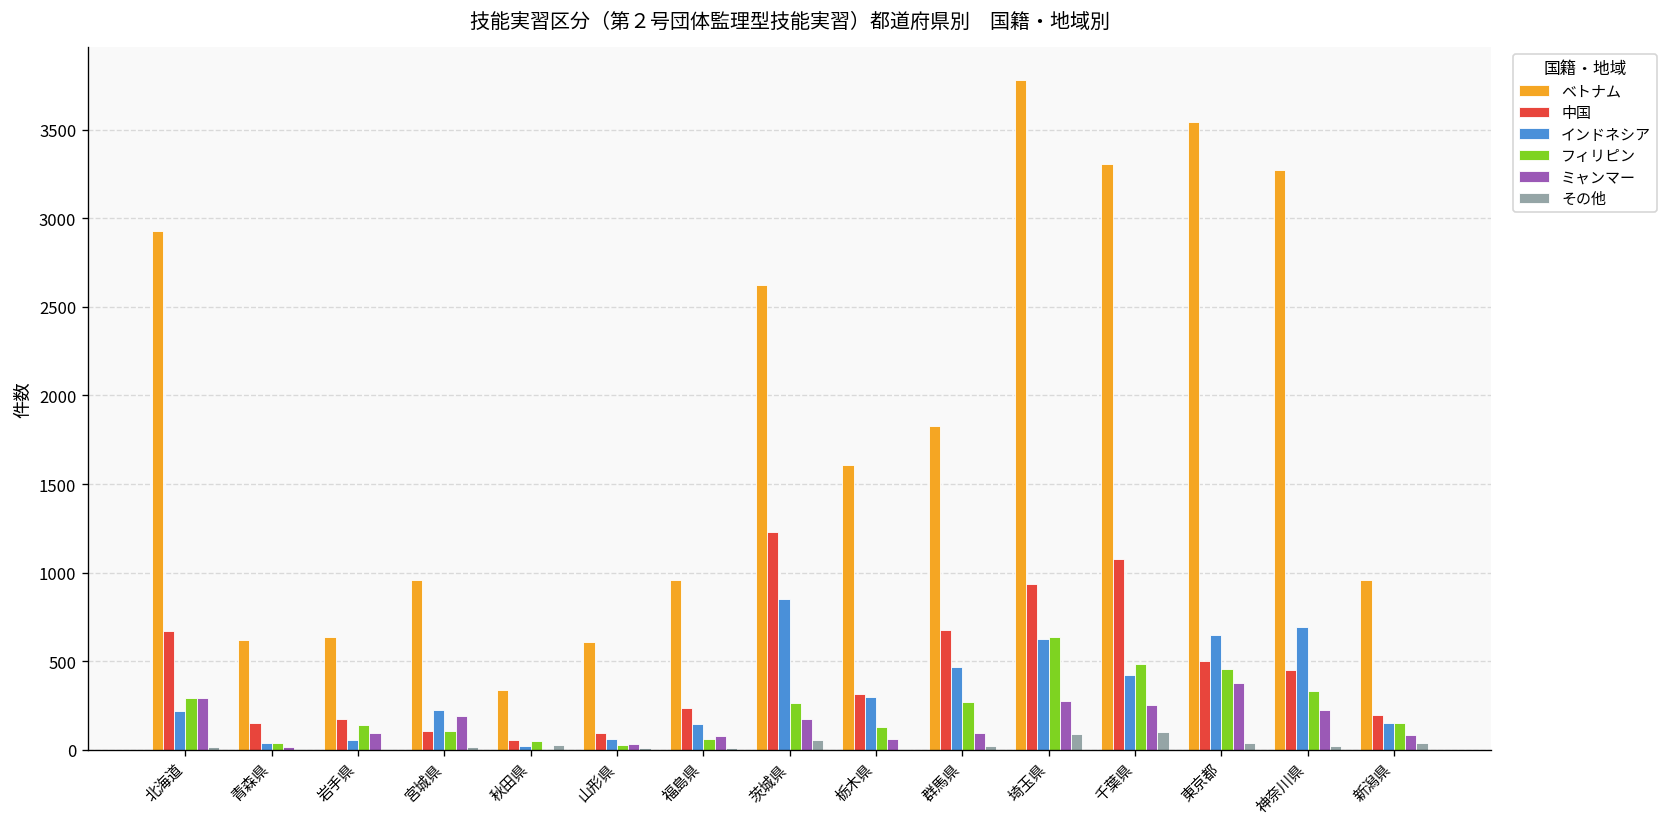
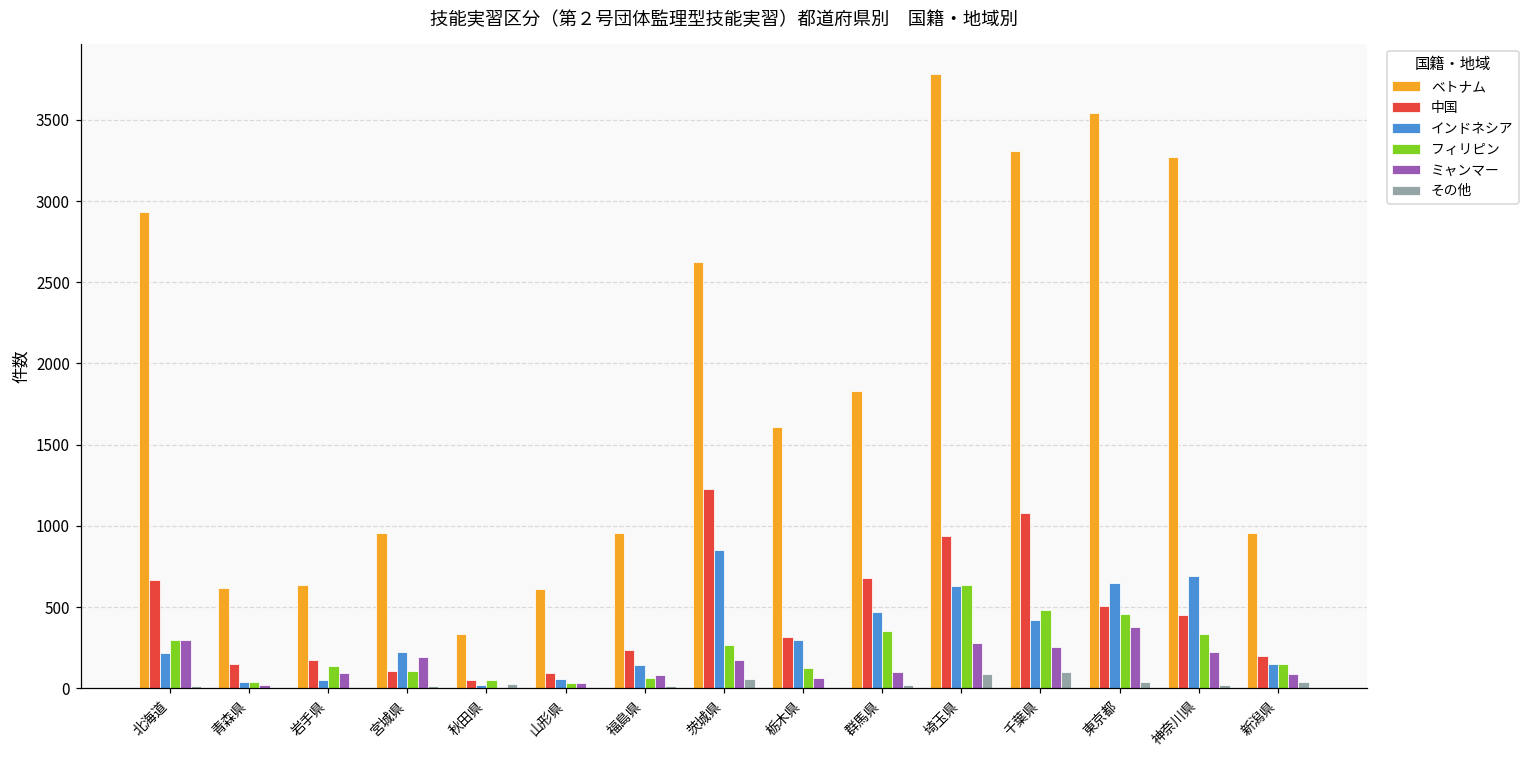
  {
    "ベトナム": {
      "北海道": 2930,
      "青森県": 620,
      "岩手県": 640,
      "宮城県": 960,
      "秋田県": 340,
      "山形県": 610,
      "福島県": 960,
      "茨城県": 2630,
      "栃木県": 1610,
      "群馬県": 1830,
      "埼玉県": 3780,
      "千葉県": 3310,
      "東京都": 3550,
      "神奈川県": 3270,
      "新潟県": 960
    },
    "中国": {
      "北海道": 670,
      "青森県": 150,
      "岩手県": 180,
      "宮城県": 100,
      "秋田県": 50,
      "山形県": 100,
      "福島県": 230,
      "茨城県": 1230,
      "栃木県": 310,
      "群馬県": 680,
      "埼玉県": 940,
      "千葉県": 1080,
      "東京都": 500,
      "神奈川県": 450,
      "新潟県": 200
    },
    "インドネシア": {
      "北海道": 220,
      "青森県": 40,
      "岩手県": 50,
      "宮城県": 230,
      "秋田県": 20,
      "山形県": 60,
      "福島県": 150,
      "茨城県": 850,
      "栃木県": 300,
      "群馬県": 470,
      "埼玉県": 630,
      "千葉県": 420,
      "東京都": 650,
      "神奈川県": 690,
      "新潟県": 150
    },
    "フィリピン": {
      "北海道": 300,
      "青森県": 40,
      "岩手県": 140,
      "宮城県": 110,
      "秋田県": 50,
      "山形県": 30,
      "福島県": 60,
      "茨城県": 270,
      "栃木県": 130,
-     "群馬県": 270,
+     "群馬県": 350,
      "埼玉県": 640,
      "千葉県": 480,
      "東京都": 460,
      "神奈川県": 340,
      "新潟県": 150
    },
    "ミャンマー": {
      "北海道": 300,
      "青森県": 20,
      "岩手県": 100,
      "宮城県": 190,
      "山形県": 30,
      "福島県": 80,
      "茨城県": 180,
      "栃木県": 60,
      "群馬県": 100,
      "埼玉県": 280,
      "千葉県": 260,
      "東京都": 380,
      "神奈川県": 230,
      "新潟県": 90
    },
    "その他": {
      "北海道": 20,
      "秋田県": 30,
      "茨城県": 60,
      "群馬県": 20,
      "埼玉県": 90,
      "千葉県": 100,
      "東京都": 40,
      "神奈川県": 20,
      "新潟県": 40
    }
  }
